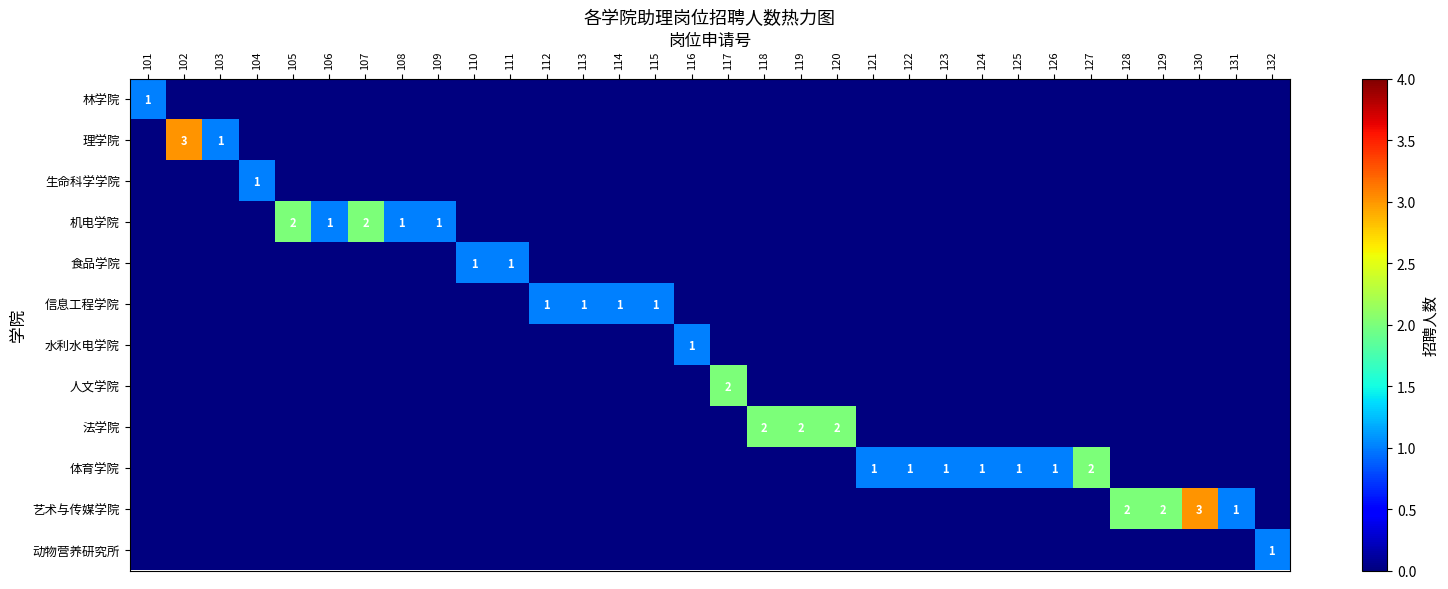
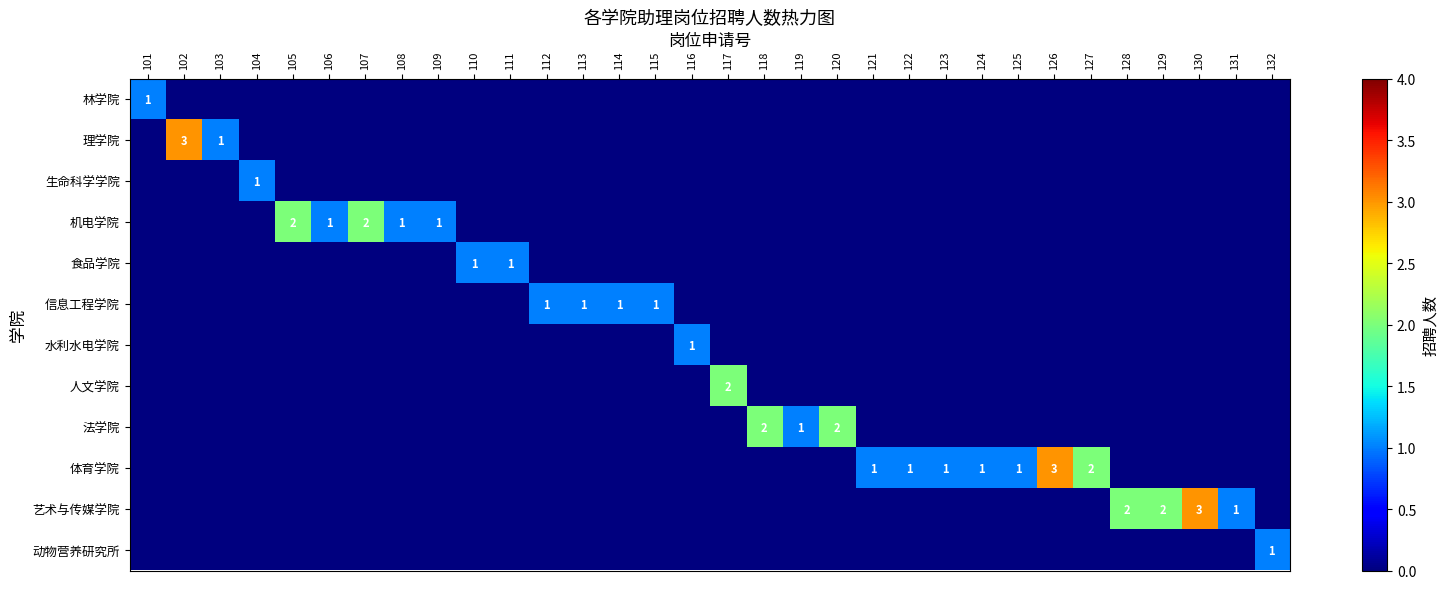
  {
    "林学院": {
      "101": 1
    },
    "理学院": {
      "102": 3,
      "103": 1
    },
    "生命科学学院": {
      "104": 1
    },
    "机电学院": {
      "105": 2,
      "106": 1,
      "107": 2,
      "108": 1,
      "109": 1
    },
    "食品学院": {
      "110": 1,
      "111": 1
    },
    "信息工程学院": {
      "112": 1,
      "113": 1,
      "114": 1,
      "115": 1
    },
    "水利水电学院": {
      "116": 1
    },
    "人文学院": {
      "117": 2
    },
    "法学院": {
      "118": 2,
-     "119": 2,
+     "119": 1,
      "120": 2
    },
    "体育学院": {
      "121": 1,
      "122": 1,
      "123": 1,
      "124": 1,
      "125": 1,
-     "126": 1,
+     "126": 3,
      "127": 2
    },
    "艺术与传媒学院": {
      "128": 2,
      "129": 2,
      "130": 3,
      "131": 1
    },
    "动物营养研究所": {
      "132": 1
    }
  }
